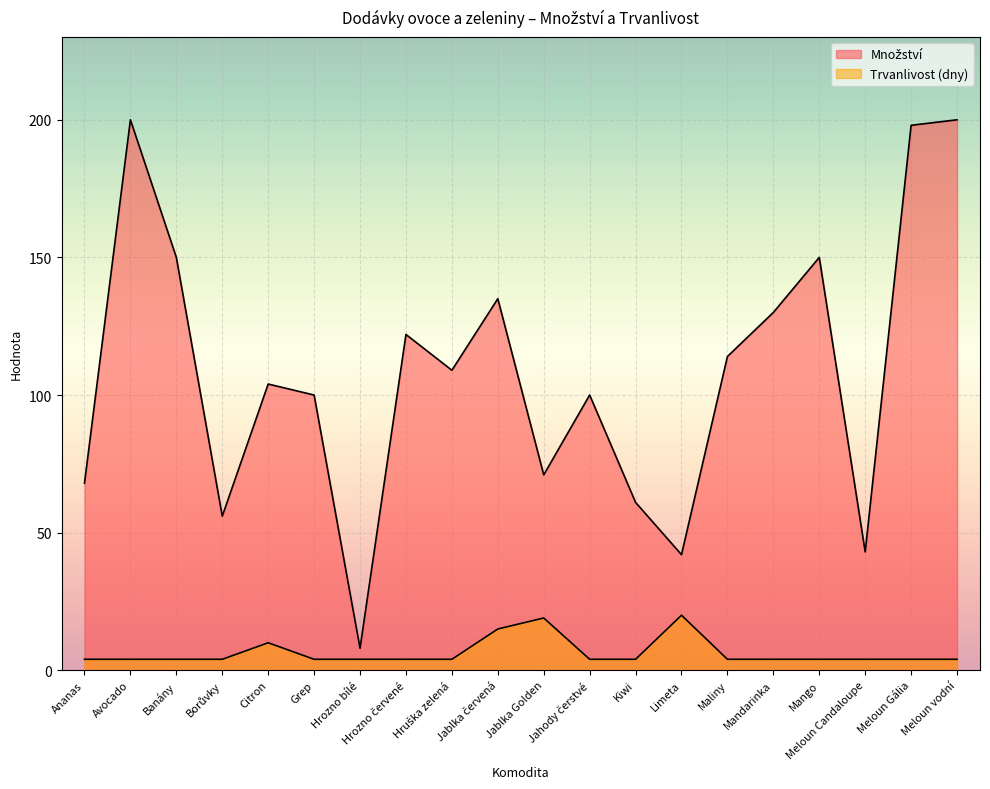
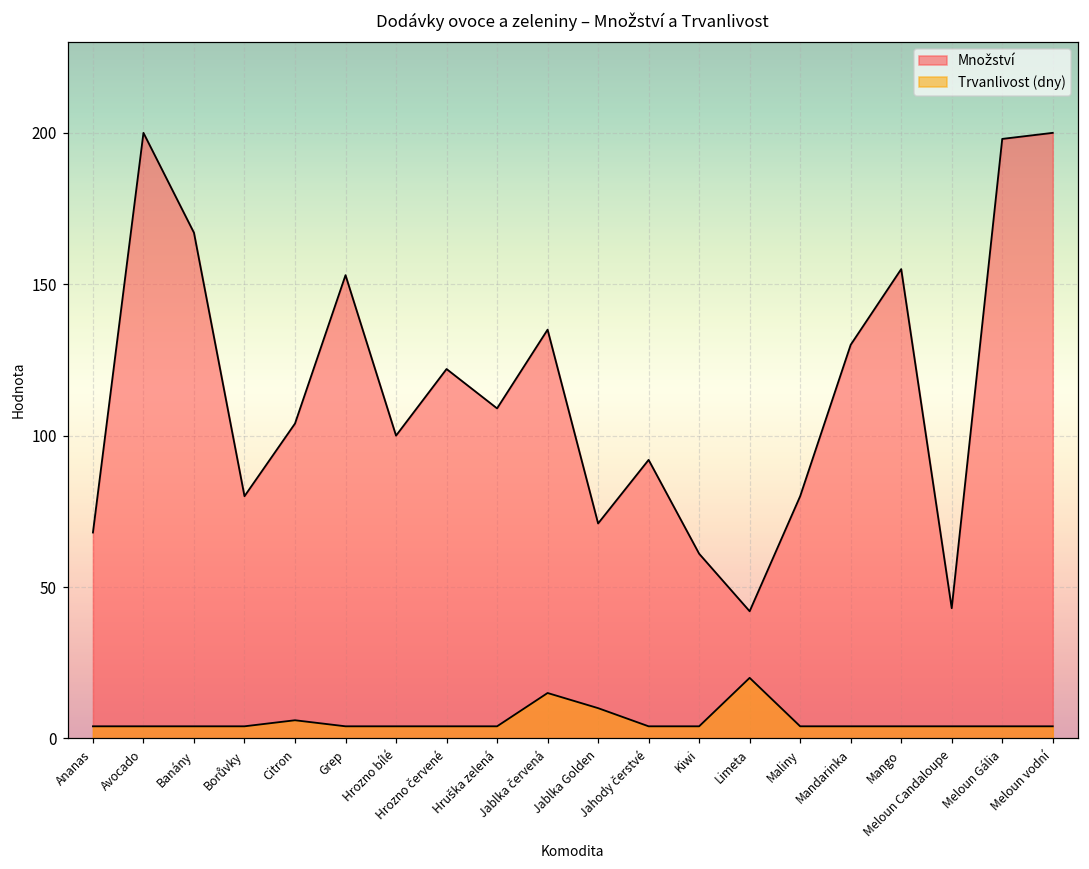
  {
    "Množství": {
      "Ananas": 68,
      "Avocado": 200,
-     "Banány": 150,
-     "Borůvky": 56,
+     "Banány": 167,
+     "Borůvky": 80,
      "Citron": 104,
-     "Grep": 100,
-     "Hrozno bílé": 8,
+     "Grep": 153,
+     "Hrozno bílé": 100,
      "Hrozno červené": 122,
      "Hruška zelená": 109,
      "Jablka červená": 135,
      "Jablka Golden": 71,
-     "Jahody čerstvé": 100,
+     "Jahody čerstvé": 92,
      "Kiwi": 61,
      "Limeta": 42,
-     "Maliny": 114,
+     "Maliny": 80,
      "Mandarinka": 130,
-     "Mango": 150,
+     "Mango": 155,
      "Meloun Candaloupe": 43,
      "Meloun Gália": 198,
      "Meloun vodní": 200
    },
    "Trvanlivost (dny)": {
      "Ananas": 4,
      "Avocado": 4,
      "Banány": 4,
      "Borůvky": 4,
-     "Citron": 10,
+     "Citron": 6,
      "Grep": 4,
      "Hrozno bílé": 4,
      "Hrozno červené": 4,
      "Hruška zelená": 4,
      "Jablka červená": 15,
-     "Jablka Golden": 19,
+     "Jablka Golden": 10,
      "Jahody čerstvé": 4,
      "Kiwi": 4,
      "Limeta": 20,
      "Maliny": 4,
      "Mandarinka": 4,
      "Mango": 4,
      "Meloun Candaloupe": 4,
      "Meloun Gália": 4,
      "Meloun vodní": 4
    }
  }
